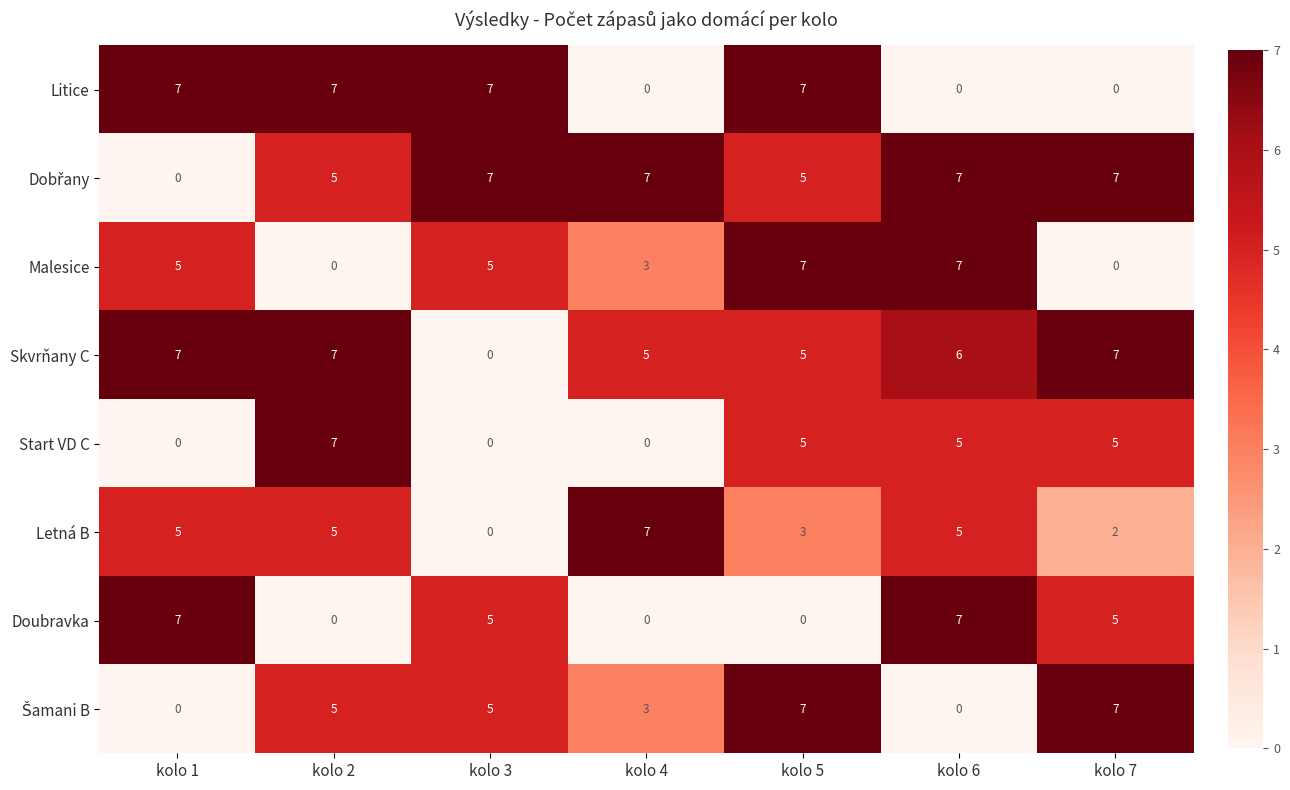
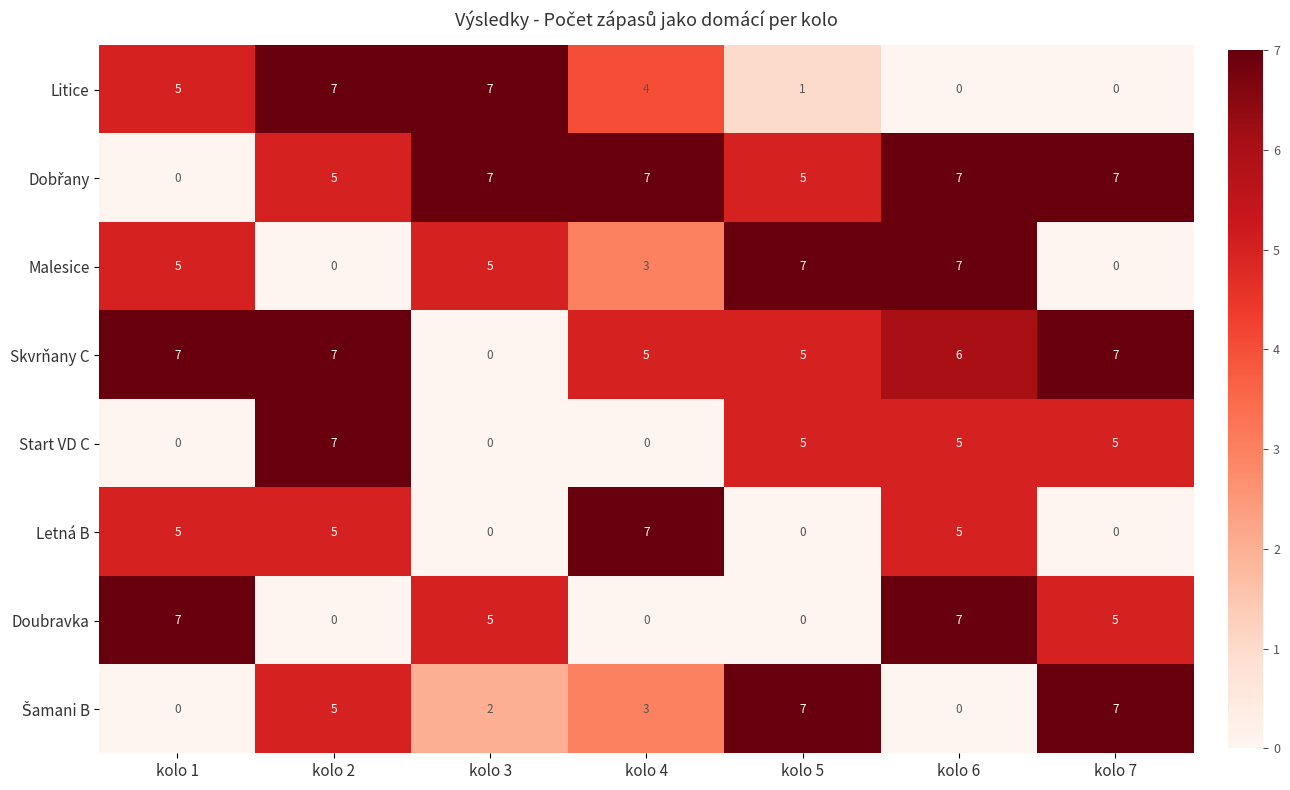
  {
    "Litice": {
-     "kolo 1": 7,
+     "kolo 1": 5,
      "kolo 2": 7,
      "kolo 3": 7,
-     "kolo 4": 0,
-     "kolo 5": 7,
+     "kolo 4": 4,
+     "kolo 5": 1,
      "kolo 6": 0,
      "kolo 7": 0
    },
    "Dobřany": {
      "kolo 1": 0,
      "kolo 2": 5,
      "kolo 3": 7,
      "kolo 4": 7,
      "kolo 5": 5,
      "kolo 6": 7,
      "kolo 7": 7
    },
    "Malesice": {
      "kolo 1": 5,
      "kolo 2": 0,
      "kolo 3": 5,
      "kolo 4": 3,
      "kolo 5": 7,
      "kolo 6": 7,
      "kolo 7": 0
    },
    "Skvrňany C": {
      "kolo 1": 7,
      "kolo 2": 7,
      "kolo 3": 0,
      "kolo 4": 5,
      "kolo 5": 5,
      "kolo 6": 6,
      "kolo 7": 7
    },
    "Start VD C": {
      "kolo 1": 0,
      "kolo 2": 7,
      "kolo 3": 0,
      "kolo 4": 0,
      "kolo 5": 5,
      "kolo 6": 5,
      "kolo 7": 5
    },
    "Letná B": {
      "kolo 1": 5,
      "kolo 2": 5,
      "kolo 3": 0,
      "kolo 4": 7,
-     "kolo 5": 3,
+     "kolo 5": 0,
      "kolo 6": 5,
-     "kolo 7": 2
+     "kolo 7": 0
    },
    "Doubravka": {
      "kolo 1": 7,
      "kolo 2": 0,
      "kolo 3": 5,
      "kolo 4": 0,
      "kolo 5": 0,
      "kolo 6": 7,
      "kolo 7": 5
    },
    "Šamani B": {
      "kolo 1": 0,
      "kolo 2": 5,
-     "kolo 3": 5,
+     "kolo 3": 2,
      "kolo 4": 3,
      "kolo 5": 7,
      "kolo 6": 0,
      "kolo 7": 7
    }
  }
